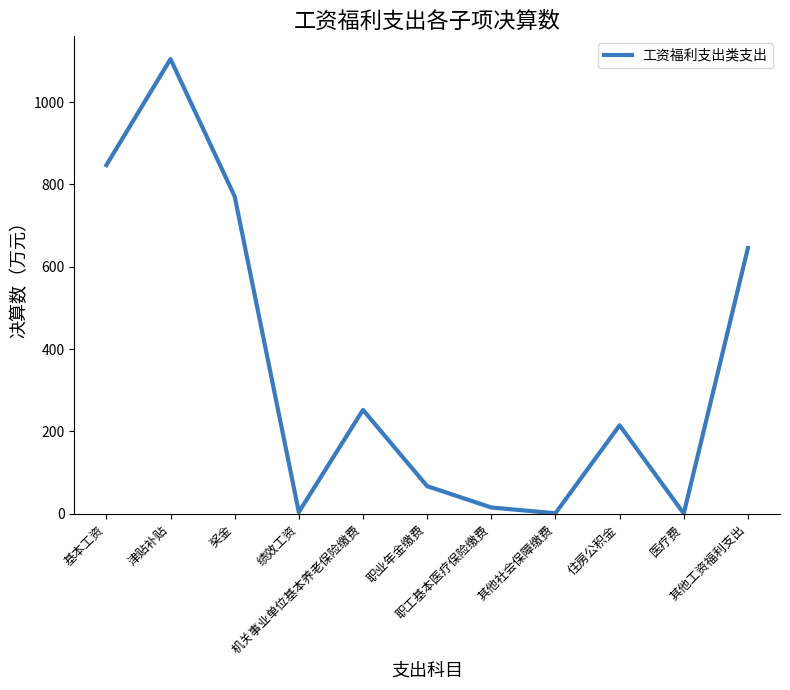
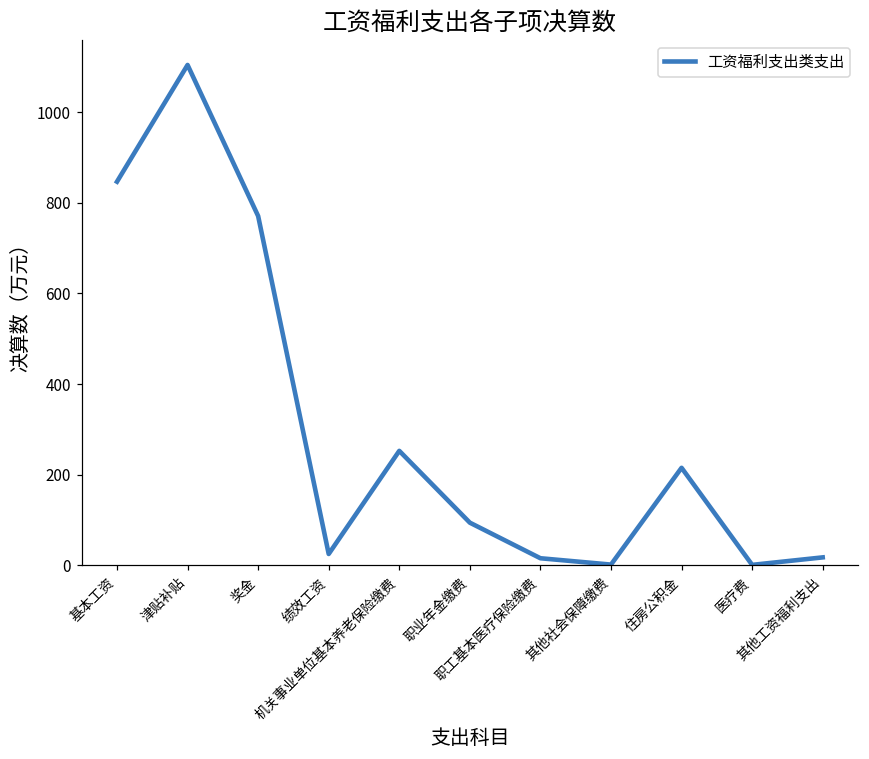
  {
    "基本工资": 850,
    "津贴补贴": 1100,
    "奖金": 770,
-   "绩效工资": 0,
+   "绩效工资": 20,
    "机关事业单位基本养老保险缴费": 250,
-   "职业年金缴费": 70,
+   "职业年金缴费": 90,
    "职工基本医疗保险缴费": 20,
    "其他社会保障缴费": 0,
    "住房公积金": 220,
    "医疗费": 0,
-   "其他工资福利支出": 650
+   "其他工资福利支出": 20
  }
